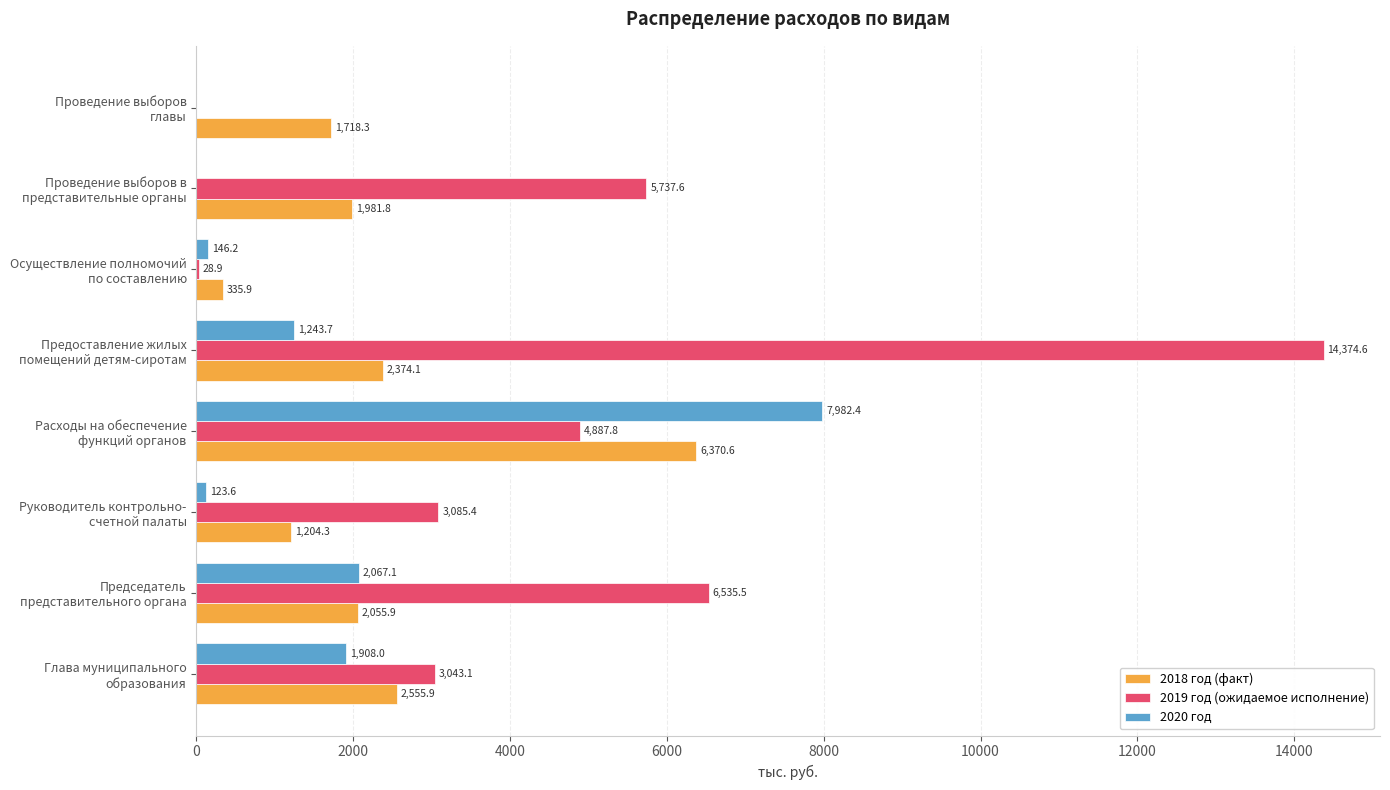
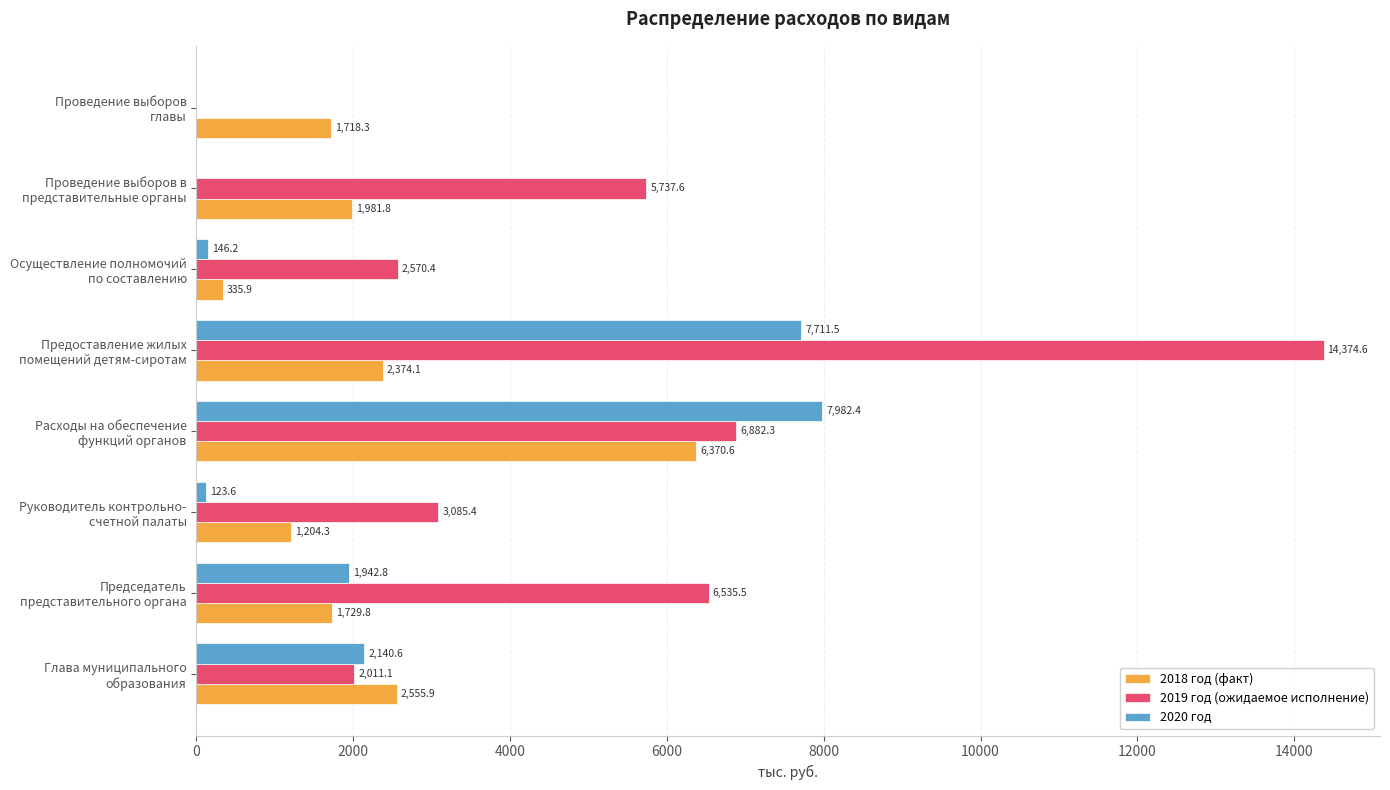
  {
    "2018 год (факт)": {
      "Проведение выборов главы": "1,718.3",
      "Проведение выборов в представительные органы": "1,981.8",
      "Осуществление полномочий по составлению": "335.9",
      "Предоставление жилых помещений детям-сиротам": "2,374.1",
      "Расходы на обеспечение функций органов": "6,370.6",
      "Руководитель контрольно- счетной палаты": "1,204.3",
-     "Председатель представительного органа": "2,055.9",
+     "Председатель представительного органа": "1,729.8",
      "Глава муниципального образования": "2,555.9"
    },
    "2019 год (ожидаемое исполнение)": {
      "Проведение выборов в представительные органы": "5,737.6",
-     "Осуществление полномочий по составлению": "28.9",
+     "Осуществление полномочий по составлению": "2,570.4",
      "Предоставление жилых помещений детям-сиротам": "14,374.6",
-     "Расходы на обеспечение функций органов": "4,887.8",
+     "Расходы на обеспечение функций органов": "6,882.3",
      "Руководитель контрольно- счетной палаты": "3,085.4",
      "Председатель представительного органа": "6,535.5",
-     "Глава муниципального образования": "3,043.1"
+     "Глава муниципального образования": "2,011.1"
    },
    "2020 год": {
      "Осуществление полномочий по составлению": "146.2",
-     "Предоставление жилых помещений детям-сиротам": "1,243.7",
+     "Предоставление жилых помещений детям-сиротам": "7,711.5",
      "Расходы на обеспечение функций органов": "7,982.4",
      "Руководитель контрольно- счетной палаты": "123.6",
-     "Председатель представительного органа": "2,067.1",
-     "Глава муниципального образования": "1,908.0"
+     "Председатель представительного органа": "1,942.8",
+     "Глава муниципального образования": "2,140.6"
    }
  }
